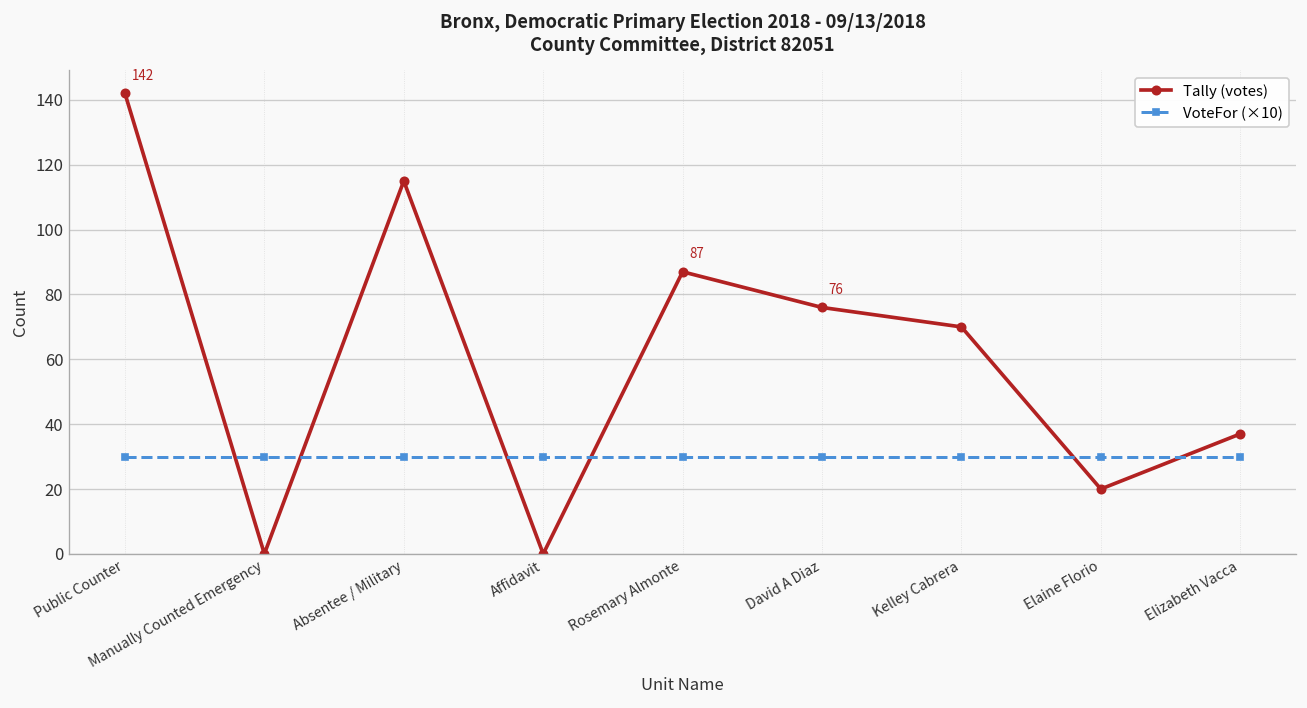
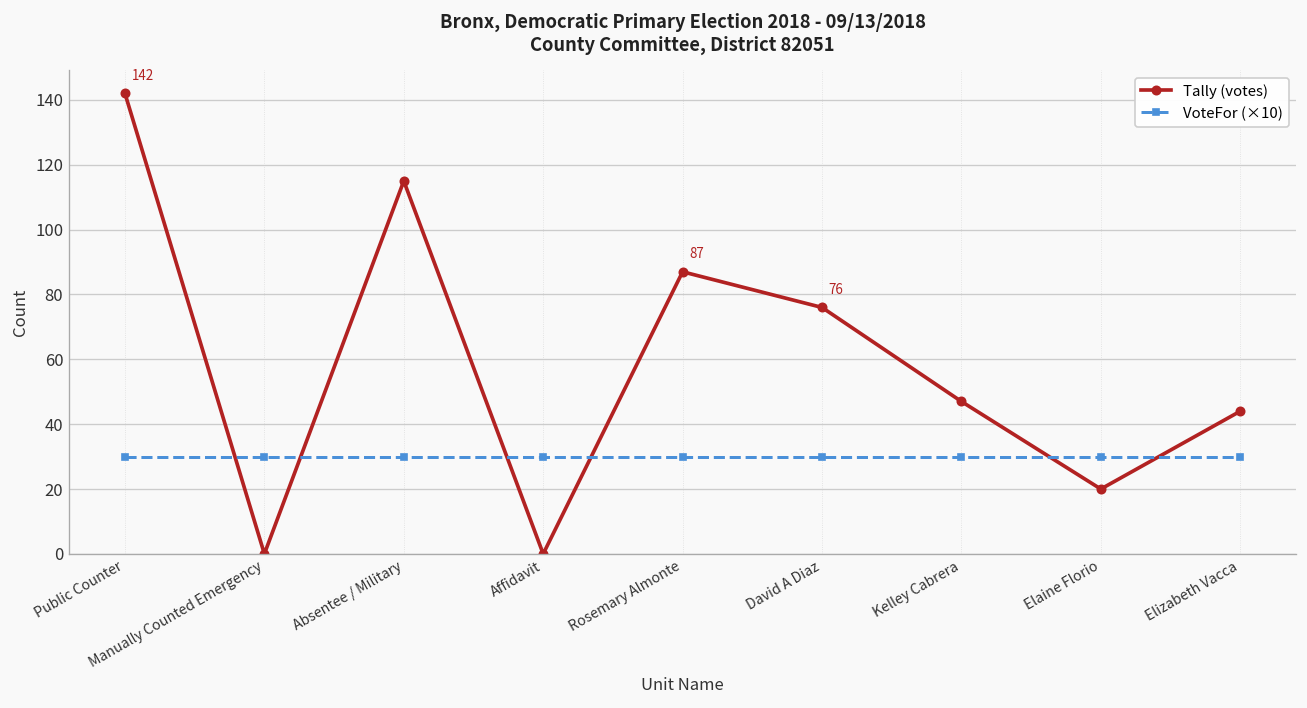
  {
    "Tally (votes)": {
      "Manually Counted Emergency": 0,
      "Absentee / Military": 115,
      "Affidavit": 0,
-     "Kelley Cabrera": 70,
+     "Kelley Cabrera": 47,
      "Elaine Florio": 20,
-     "Elizabeth Vacca": 37
+     "Elizabeth Vacca": 44
    },
    "VoteFor (×10)": {
      "Public Counter": 30,
      "Manually Counted Emergency": 30,
      "Absentee / Military": 30,
      "Affidavit": 30,
      "Rosemary Almonte": 30,
      "David A Diaz": 30,
      "Kelley Cabrera": 30,
      "Elaine Florio": 30,
      "Elizabeth Vacca": 30
    }
  }
